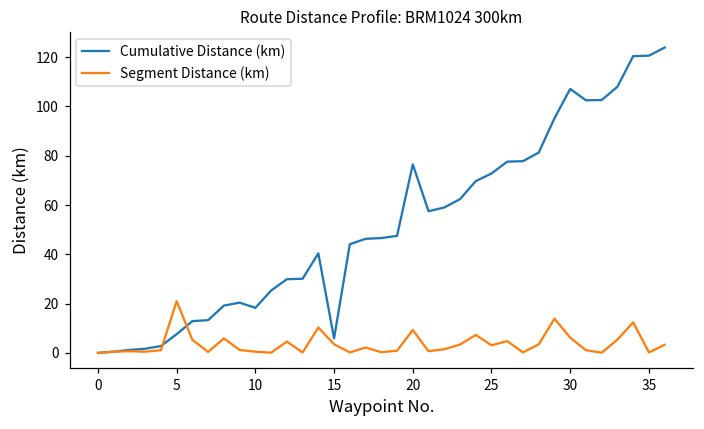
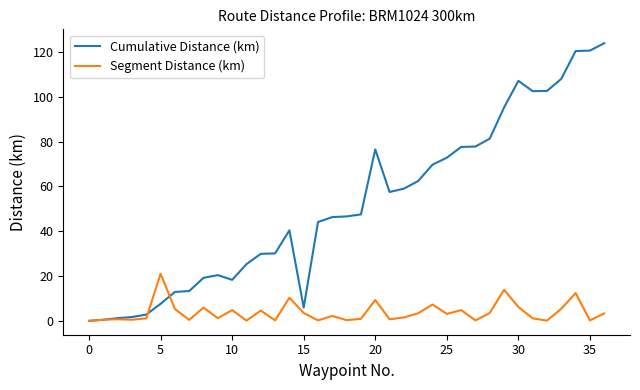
  {
    "Cumulative Distance (km)": {
      "5": 8,
      "10": 18,
      "15": 6,
      "20": 77,
      "25": 73,
      "30": 107,
      "35": 121
    },
    "Segment Distance (km)": {
      "5": 21,
-     "10": 1,
+     "10": 5,
      "15": 4,
      "20": 9,
      "25": 3,
      "30": 6,
      "35": 0
    }
  }
